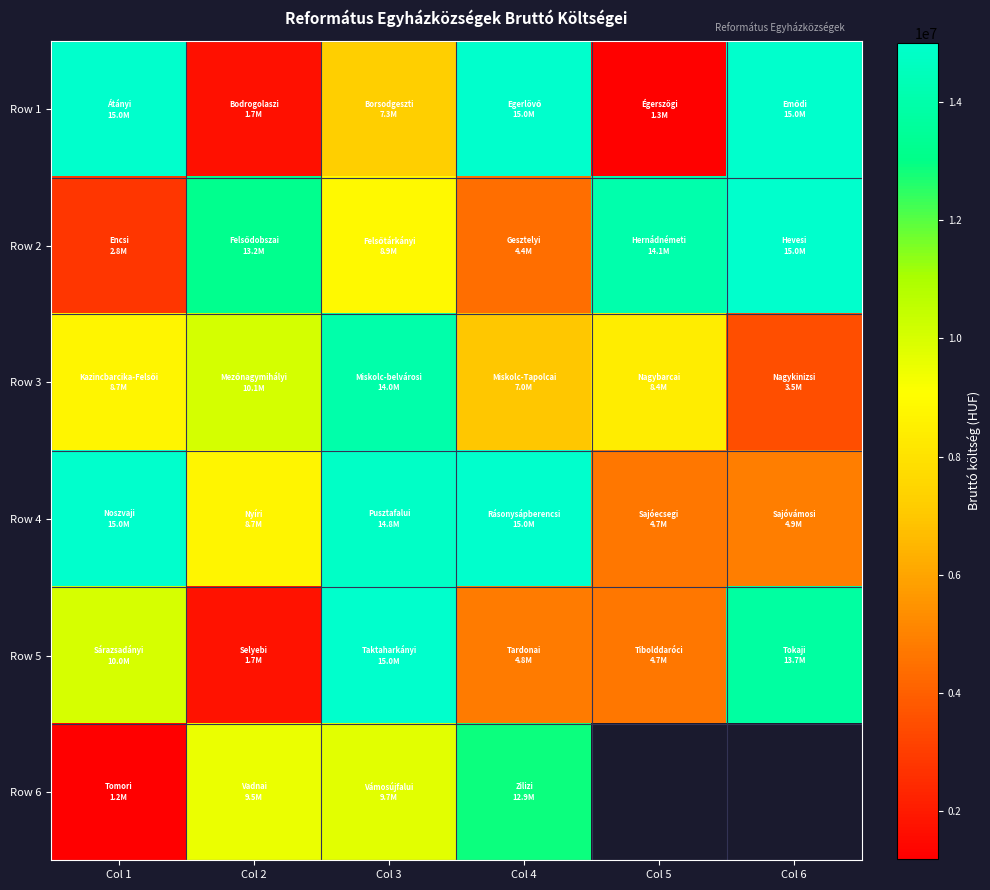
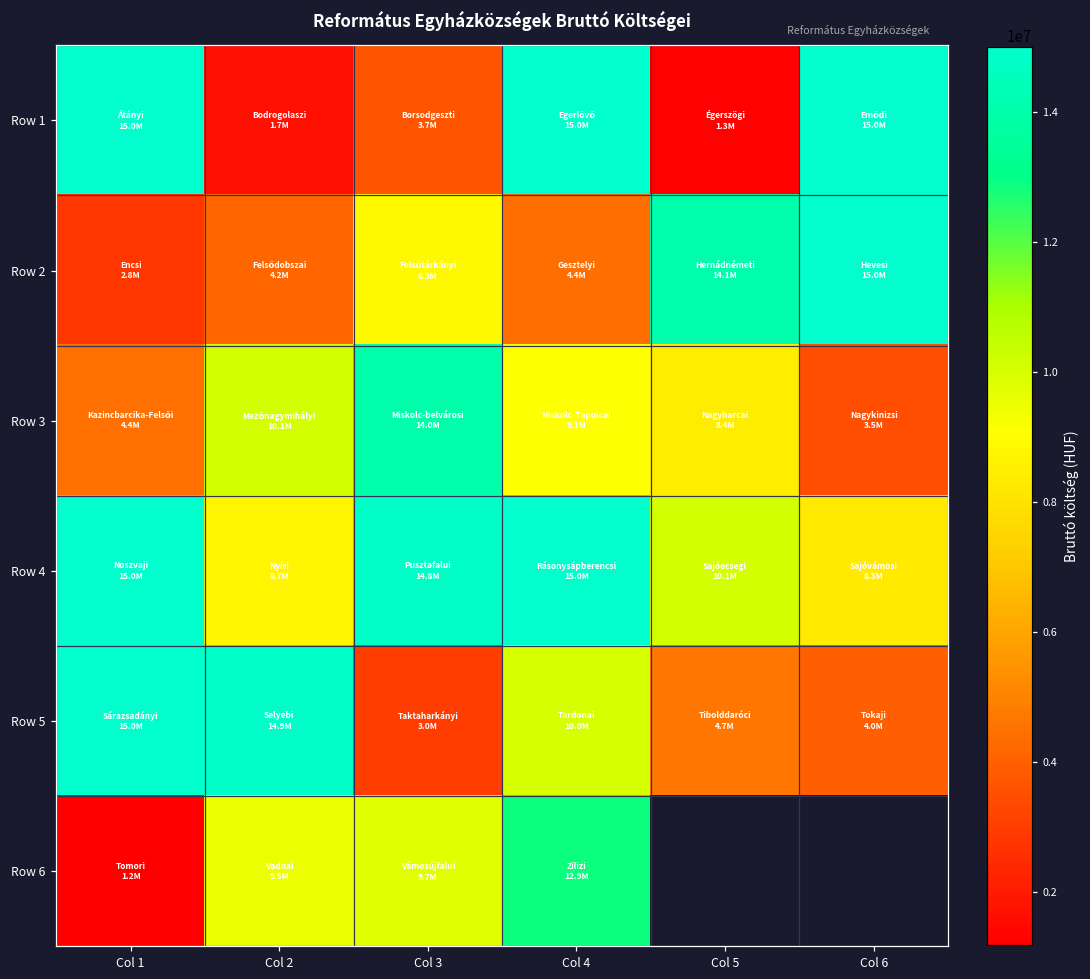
  {
    "Row 1": {
      "Col 1": "15.0M",
      "Col 2": "1.7M",
-     "Col 3": "7.3M",
+     "Col 3": "3.7M",
      "Col 4": "15.0M",
      "Col 5": "1.3M",
      "Col 6": "15.0M"
    },
    "Row 2": {
      "Col 1": "2.8M",
-     "Col 2": "13.2M",
+     "Col 2": "4.2M",
      "Col 3": "8.9M",
      "Col 4": "4.4M",
      "Col 5": "14.1M",
      "Col 6": "15.0M"
    },
    "Row 3": {
-     "Col 1": "8.7M",
+     "Col 1": "4.4M",
      "Col 2": "10.1M",
      "Col 3": "14.0M",
-     "Col 4": "7.0M",
+     "Col 4": "9.1M",
      "Col 5": "8.4M",
      "Col 6": "3.5M"
    },
    "Row 4": {
      "Col 1": "15.0M",
      "Col 2": "8.7M",
      "Col 3": "14.8M",
      "Col 4": "15.0M",
-     "Col 5": "4.7M",
-     "Col 6": "4.9M"
+     "Col 5": "10.1M",
+     "Col 6": "8.3M"
    },
    "Row 5": {
-     "Col 1": "10.0M",
-     "Col 2": "1.7M",
-     "Col 3": "15.0M",
-     "Col 4": "4.8M",
+     "Col 1": "15.0M",
+     "Col 2": "14.9M",
+     "Col 3": "3.0M",
+     "Col 4": "10.0M",
      "Col 5": "4.7M",
-     "Col 6": "13.7M"
+     "Col 6": "4.0M"
    },
    "Row 6": {
      "Col 1": "1.2M",
      "Col 2": "9.5M",
      "Col 3": "9.7M",
      "Col 4": "12.9M"
    }
  }
